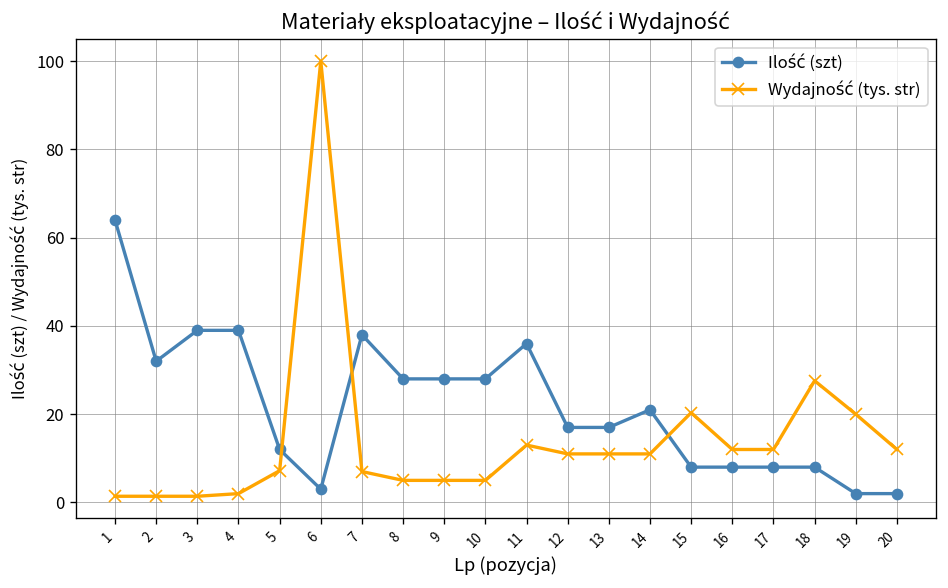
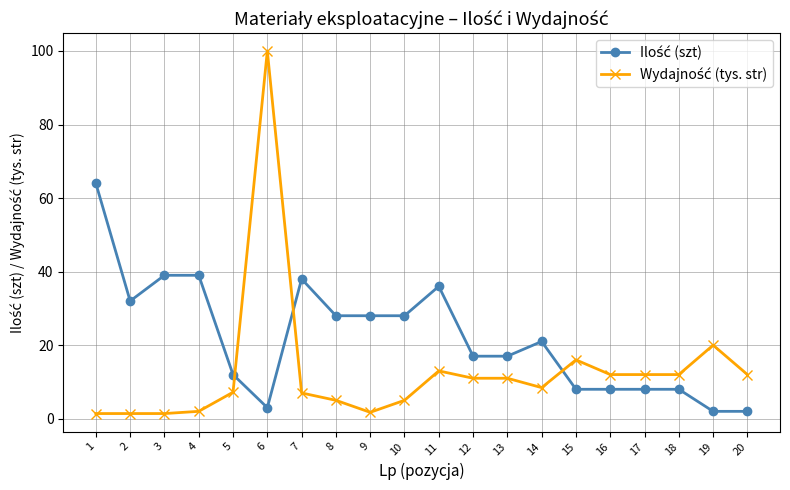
  {
    "Ilość (szt)": {
      "1": 64,
      "2": 32,
      "3": 39,
      "4": 39,
      "5": 12,
      "6": 3,
      "7": 38,
      "8": 28,
      "9": 28,
      "10": 28,
      "11": 36,
      "12": 17,
      "13": 17,
      "14": 21,
      "15": 8,
      "16": 8,
      "17": 8,
      "18": 8,
      "19": 2,
      "20": 2
    },
    "Wydajność (tys. str)": {
      "1": 1,
      "2": 1,
      "3": 1,
      "4": 2,
      "5": 7,
      "6": 100,
      "7": 7,
      "8": 5,
-     "9": 5,
+     "9": 2,
      "10": 5,
      "11": 13,
      "12": 11,
      "13": 11,
-     "14": 11,
-     "15": 20,
+     "14": 8,
+     "15": 16,
      "16": 12,
      "17": 12,
-     "18": 28,
+     "18": 12,
      "19": 20,
      "20": 12
    }
  }
